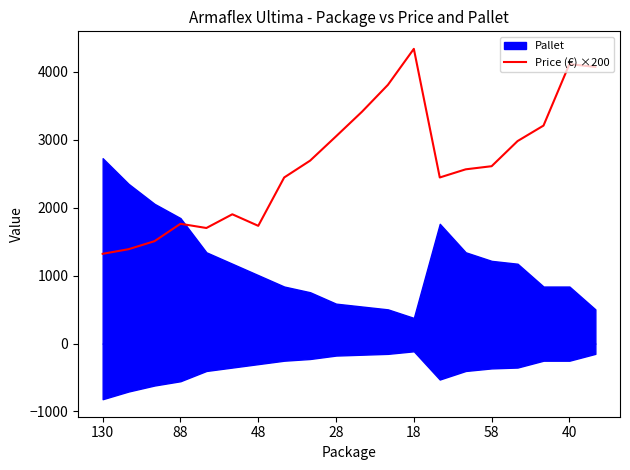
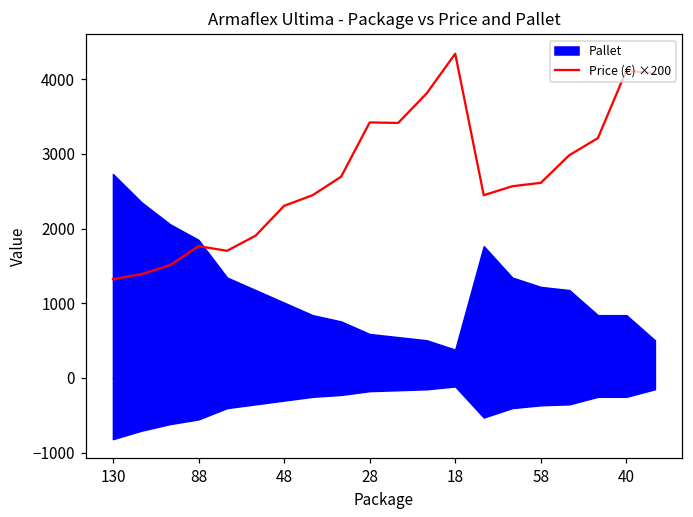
  {
    "Price (€) ×200": {
      "130": 1300,
      "88": 1800,
-     "48": 1700,
-     "28": 3100,
+     "48": 2300,
+     "28": 3400,
      "18": 4300,
      "58": 2600
    }
  }
